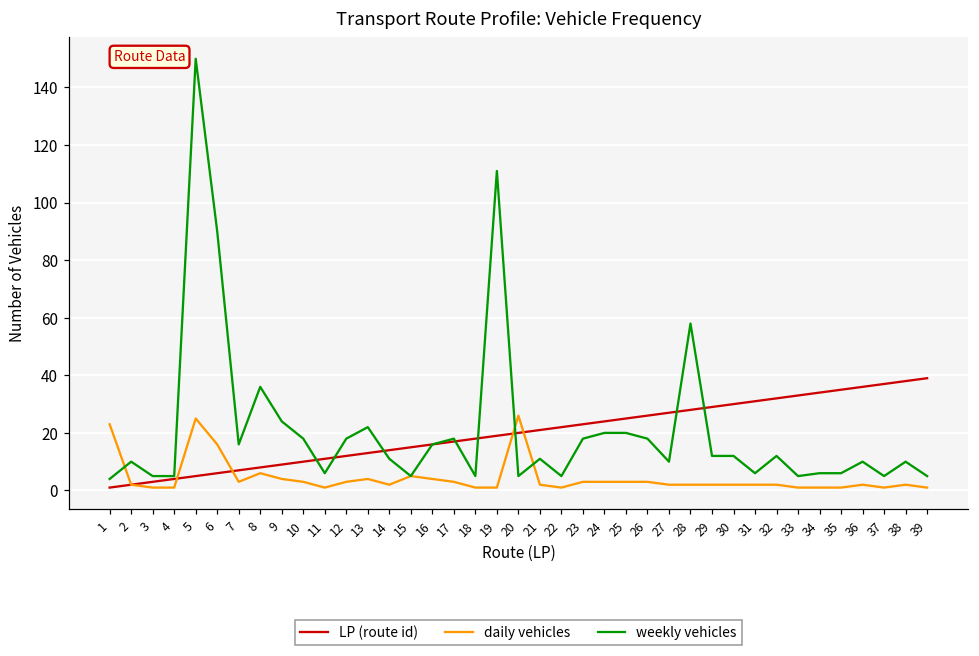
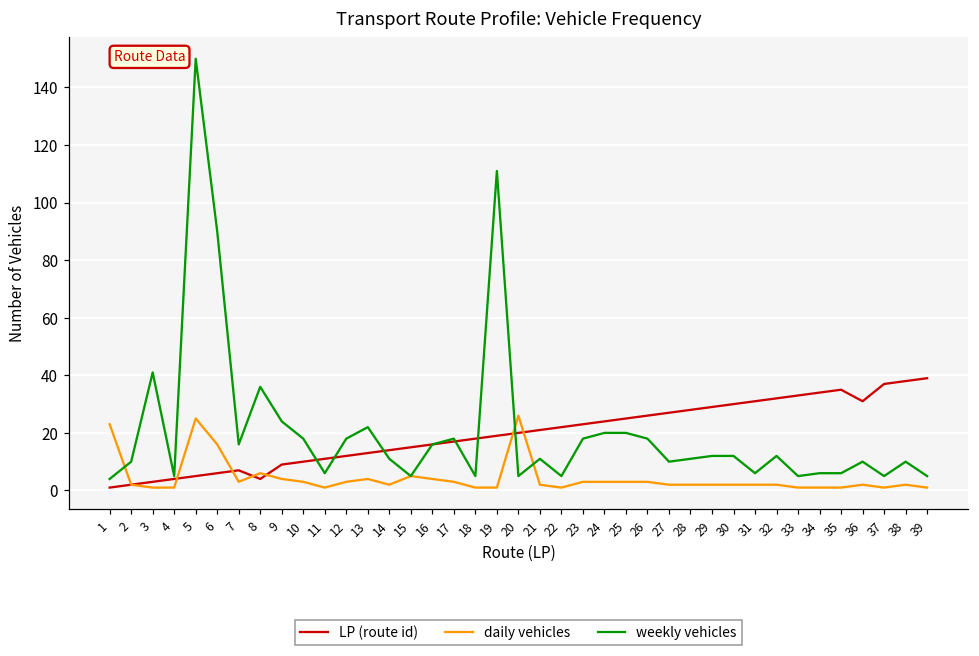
  {
    "LP (route id)": {
      "1": 1,
      "3": 3,
      "4": 4,
      "5": 5,
      "6": 6,
      "7": 7,
-     "8": 8,
+     "8": 4,
      "9": 9,
      "10": 10,
      "11": 11,
      "12": 12,
      "13": 13,
      "14": 14,
      "15": 15,
      "17": 17,
      "18": 18,
      "19": 19,
      "20": 20,
      "21": 21,
      "22": 22,
      "23": 23,
      "24": 24,
      "25": 25,
      "26": 26,
      "27": 27,
      "28": 28,
      "29": 29,
      "30": 30,
      "31": 31,
      "32": 32,
      "33": 33,
      "34": 34,
      "35": 35,
-     "36": 36,
+     "36": 31,
      "37": 37,
      "38": 38,
      "39": 39
    },
    "daily vehicles": {
      "1": 23,
      "3": 1,
      "4": 1,
      "5": 25,
      "6": 16,
      "7": 3,
      "8": 6,
      "9": 4,
      "10": 3,
      "11": 1,
      "12": 3,
      "13": 4,
      "14": 2,
      "16": 4,
      "17": 3,
      "18": 1,
      "19": 1,
      "20": 26,
      "21": 2,
      "22": 1,
      "23": 3,
      "24": 3,
      "25": 3,
      "26": 3,
      "27": 2,
      "28": 2,
      "29": 2,
      "30": 2,
      "31": 2,
      "32": 2,
      "33": 1,
      "34": 1,
      "35": 1,
      "36": 2,
      "37": 1,
      "38": 2,
      "39": 1
    },
    "weekly vehicles": {
      "1": 4,
      "2": 10,
-     "3": 5,
+     "3": 41,
      "4": 5,
      "5": 150,
      "6": 90,
      "7": 16,
      "8": 36,
      "9": 24,
      "10": 18,
      "11": 6,
      "12": 18,
      "13": 22,
      "14": 11,
      "17": 18,
      "18": 5,
      "19": 111,
      "20": 5,
      "21": 11,
      "22": 5,
      "23": 18,
      "24": 20,
      "25": 20,
      "26": 18,
      "27": 10,
-     "28": 58,
+     "28": 11,
      "29": 12,
      "30": 12,
      "31": 6,
      "32": 12,
      "33": 5,
      "34": 6,
      "35": 6,
      "36": 10,
      "37": 5,
      "38": 10,
      "39": 5
    }
  }
